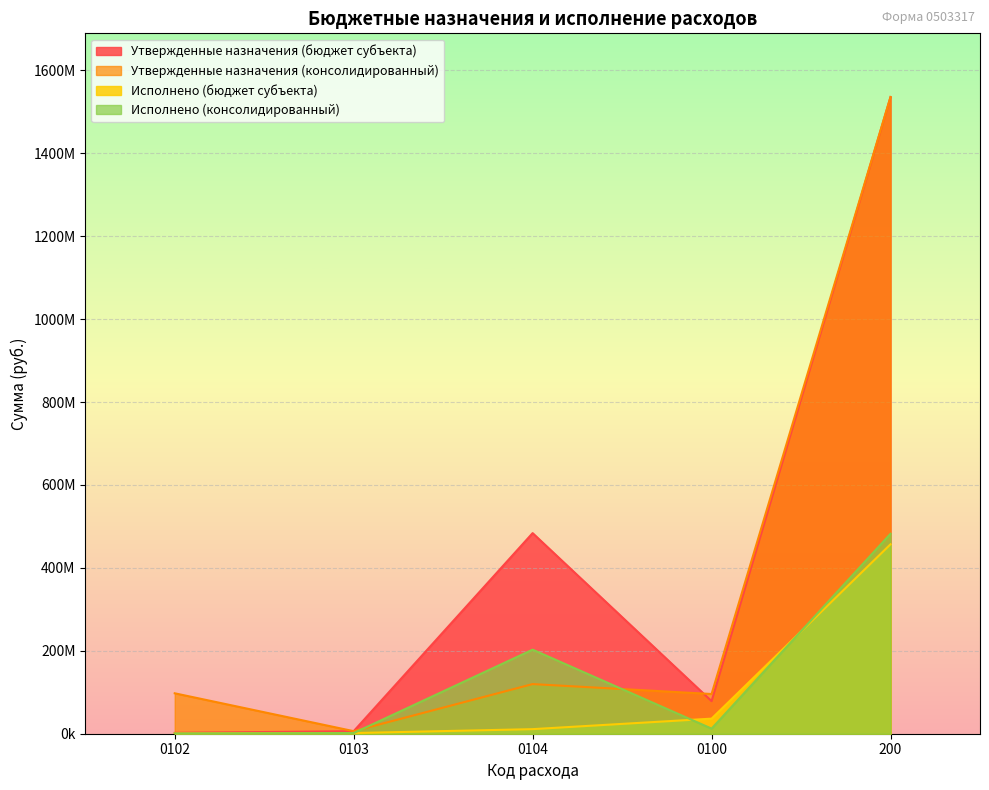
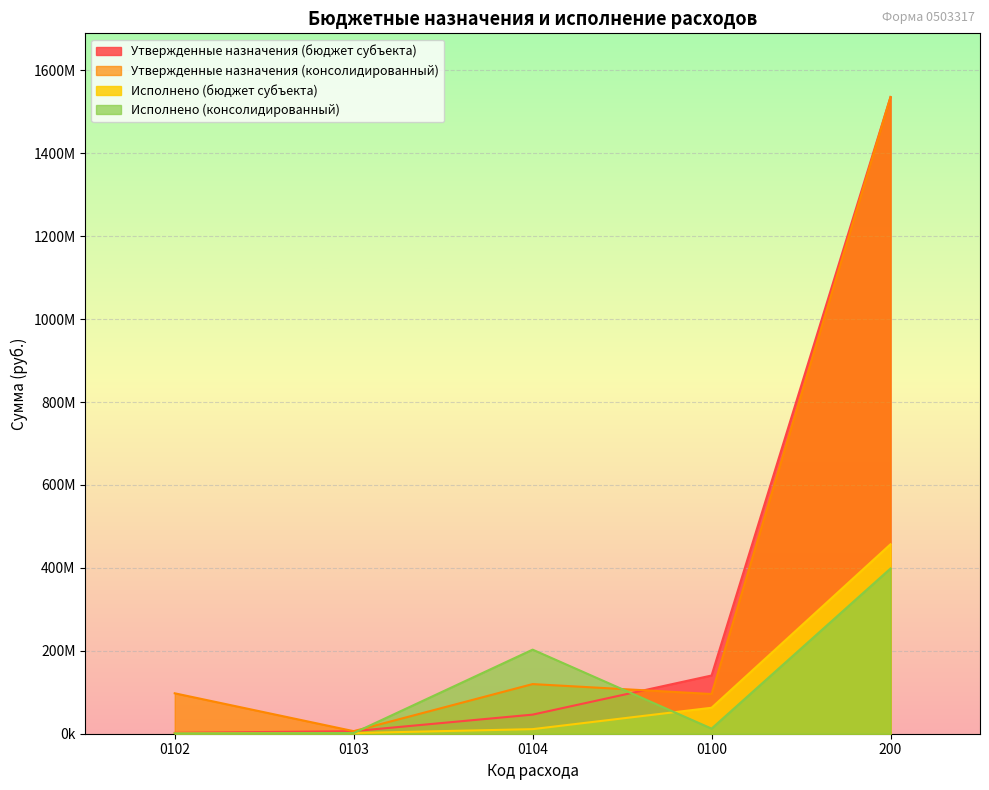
  {
    "Утвержденные назначения (бюджет субъекта)": {
-     "0104": 480000000,
-     "0100": 80000000
+     "0104": 50000000,
+     "0100": 140000000
    },
    "Утвержденные назначения (консолидированный)": {
      "0102": 100000000,
      "0104": 120000000,
      "0100": 100000000
    },
    "Исполнено (бюджет субъекта)": {
      "0104": 10000000,
-     "0100": 40000000,
+     "0100": 60000000,
      "200": 460000000
    },
    "Исполнено (консолидированный)": {
      "0104": 200000000,
      "0100": 10000000,
-     "200": 480000000
+     "200": 400000000
    }
  }
